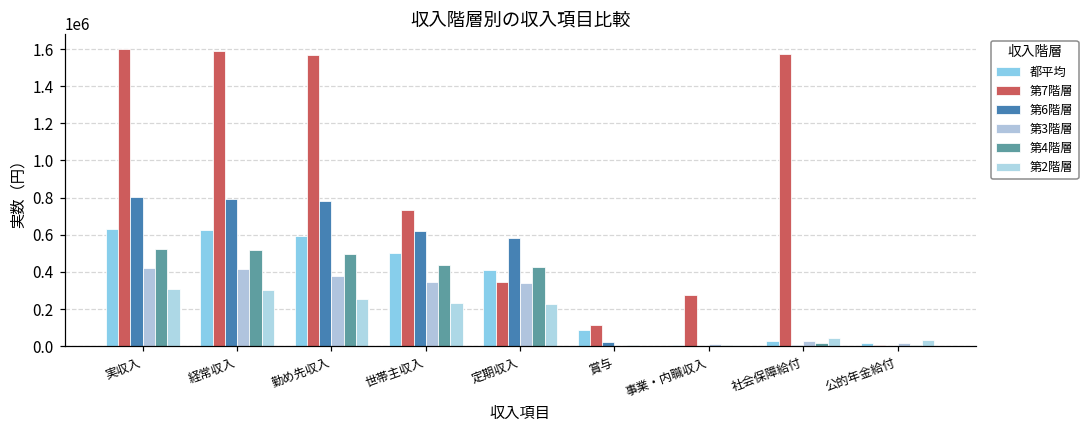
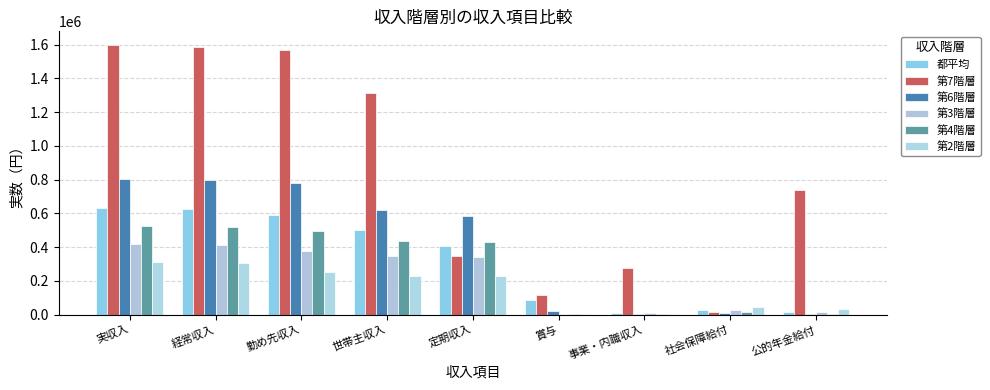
  {
    "第7階層": {
      "実収入": 1600000,
      "経常収入": 1590000,
      "勤め先収入": 1570000,
-     "世帯主収入": 730000,
+     "世帯主収入": 1310000,
      "定期収入": 340000,
      "賞与": 120000,
      "事業・内職収入": 270000,
-     "社会保障給付": 1570000,
-     "公的年金給付": 0
+     "社会保障給付": 10000,
+     "公的年金給付": 740000
    }
  }
